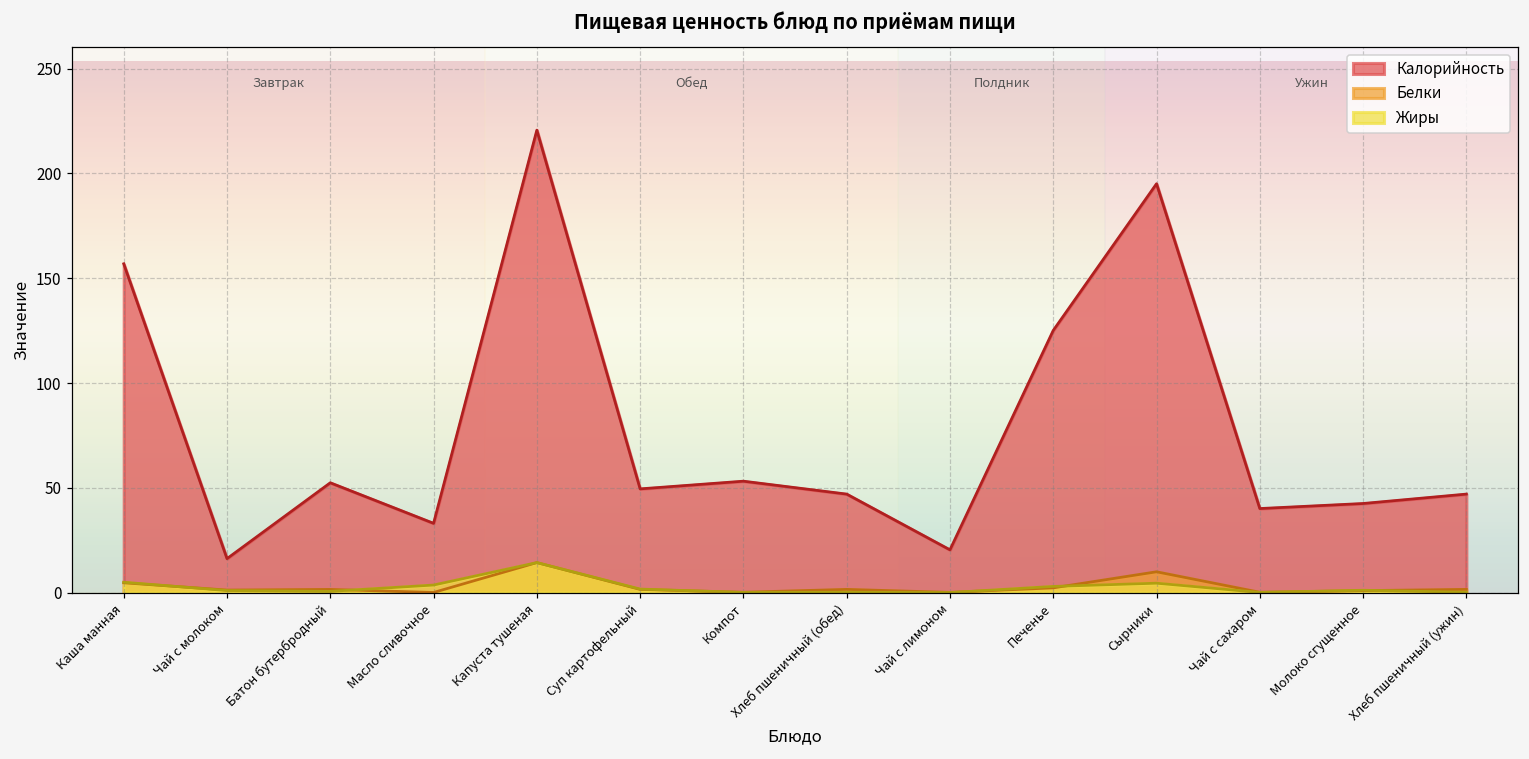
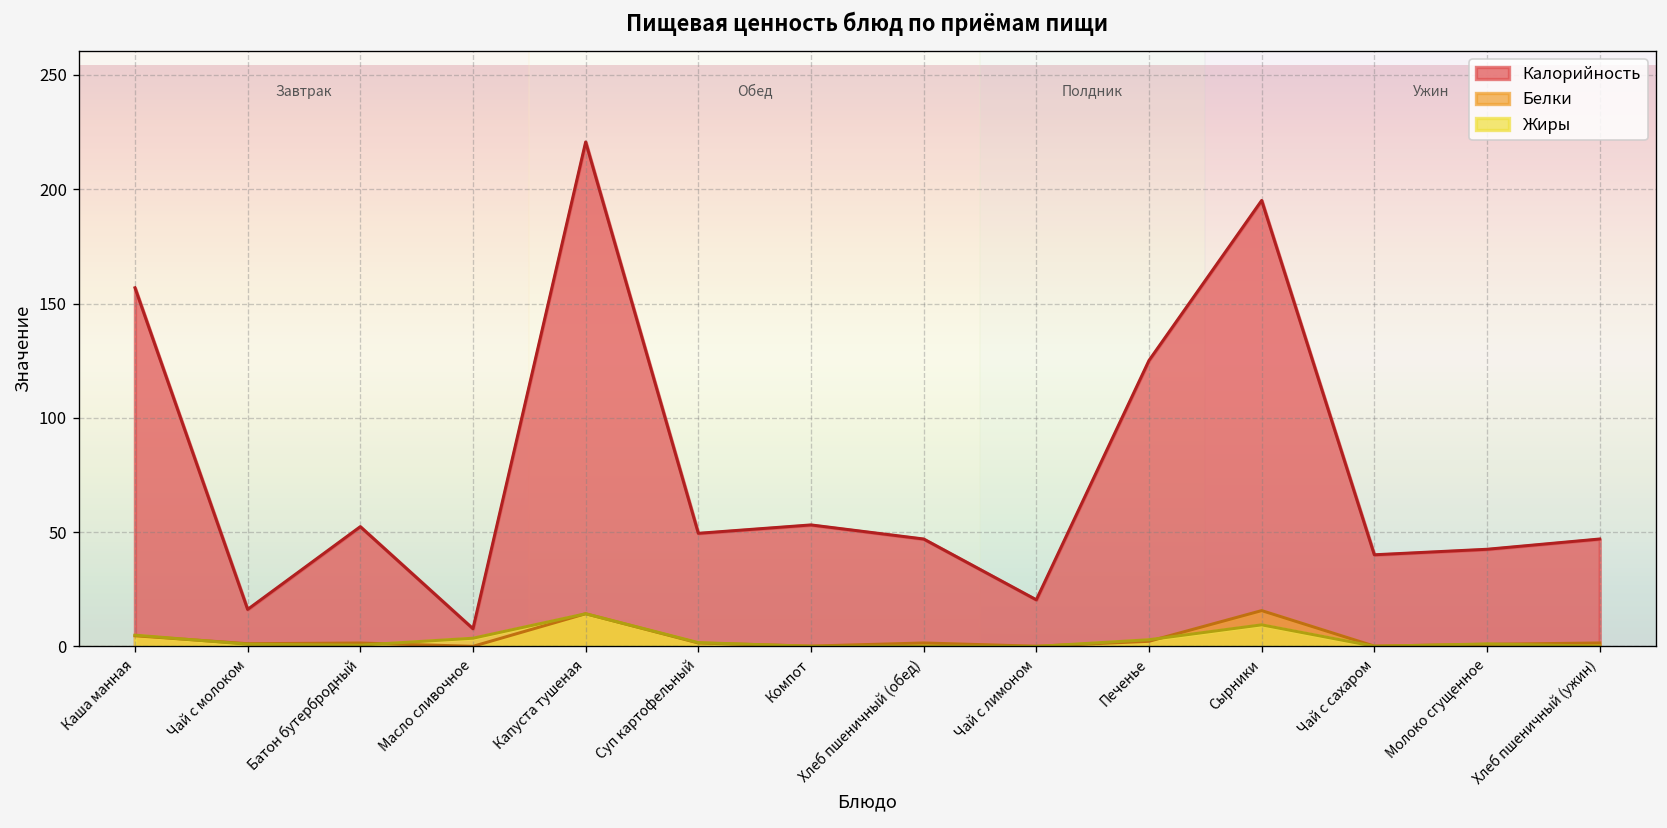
  {
    "Калорийность": {
      "Каша манная": 157,
      "Чай с молоком": 16,
      "Батон бутербродный": 52,
-     "Масло сливочное": 33,
+     "Масло сливочное": 8,
      "Капуста тушеная": 221,
      "Суп картофельный": 49,
      "Компот": 53,
      "Хлеб пшеничный (обед)": 47,
      "Чай с лимоном": 20,
      "Печенье": 125,
      "Сырники": 195,
      "Чай с сахаром": 40,
      "Молоко сгущенное": 43,
      "Хлеб пшеничный (ужин)": 47
    },
    "Белки": {
      "Масло сливочное": 0,
      "Хлеб пшеничный (обед)": 2,
-     "Сырники": 10,
+     "Сырники": 16,
      "Хлеб пшеничный (ужин)": 2
    },
    "Жиры": {
      "Масло сливочное": 4,
      "Хлеб пшеничный (обед)": 0,
-     "Сырники": 4,
+     "Сырники": 9,
      "Хлеб пшеничный (ужин)": 0
    }
  }
